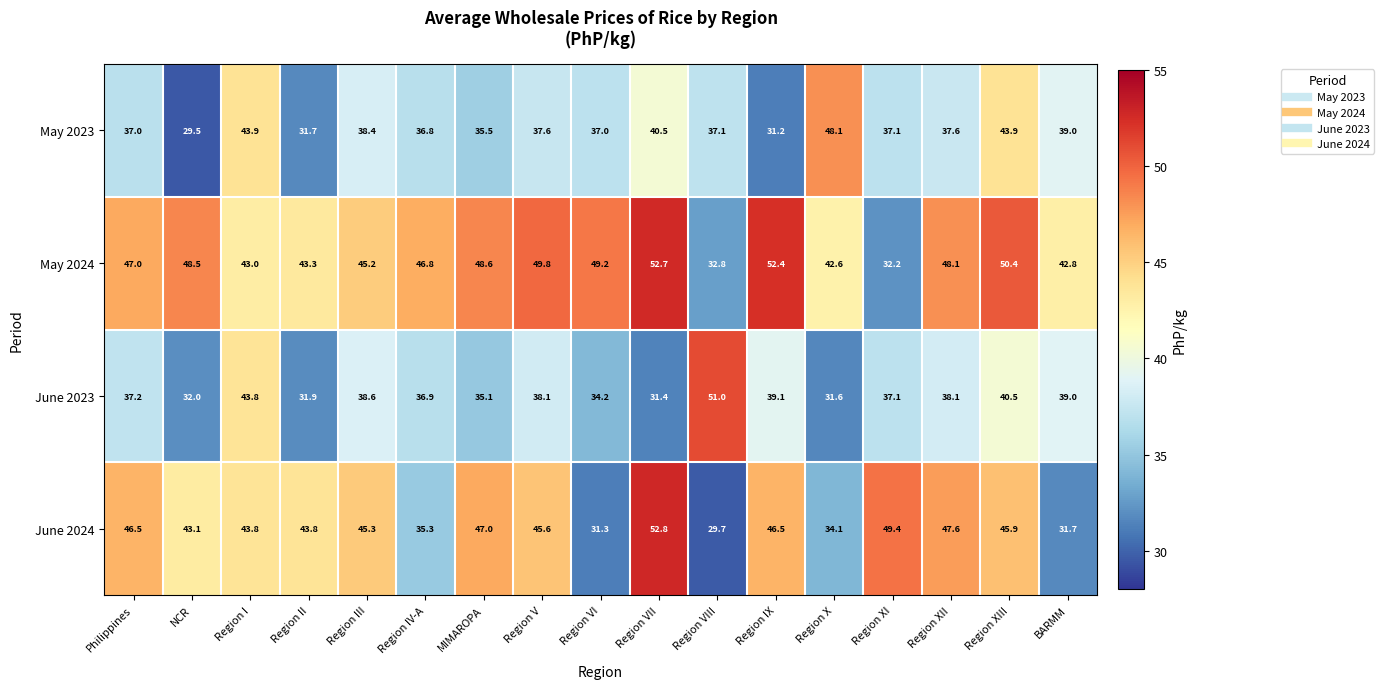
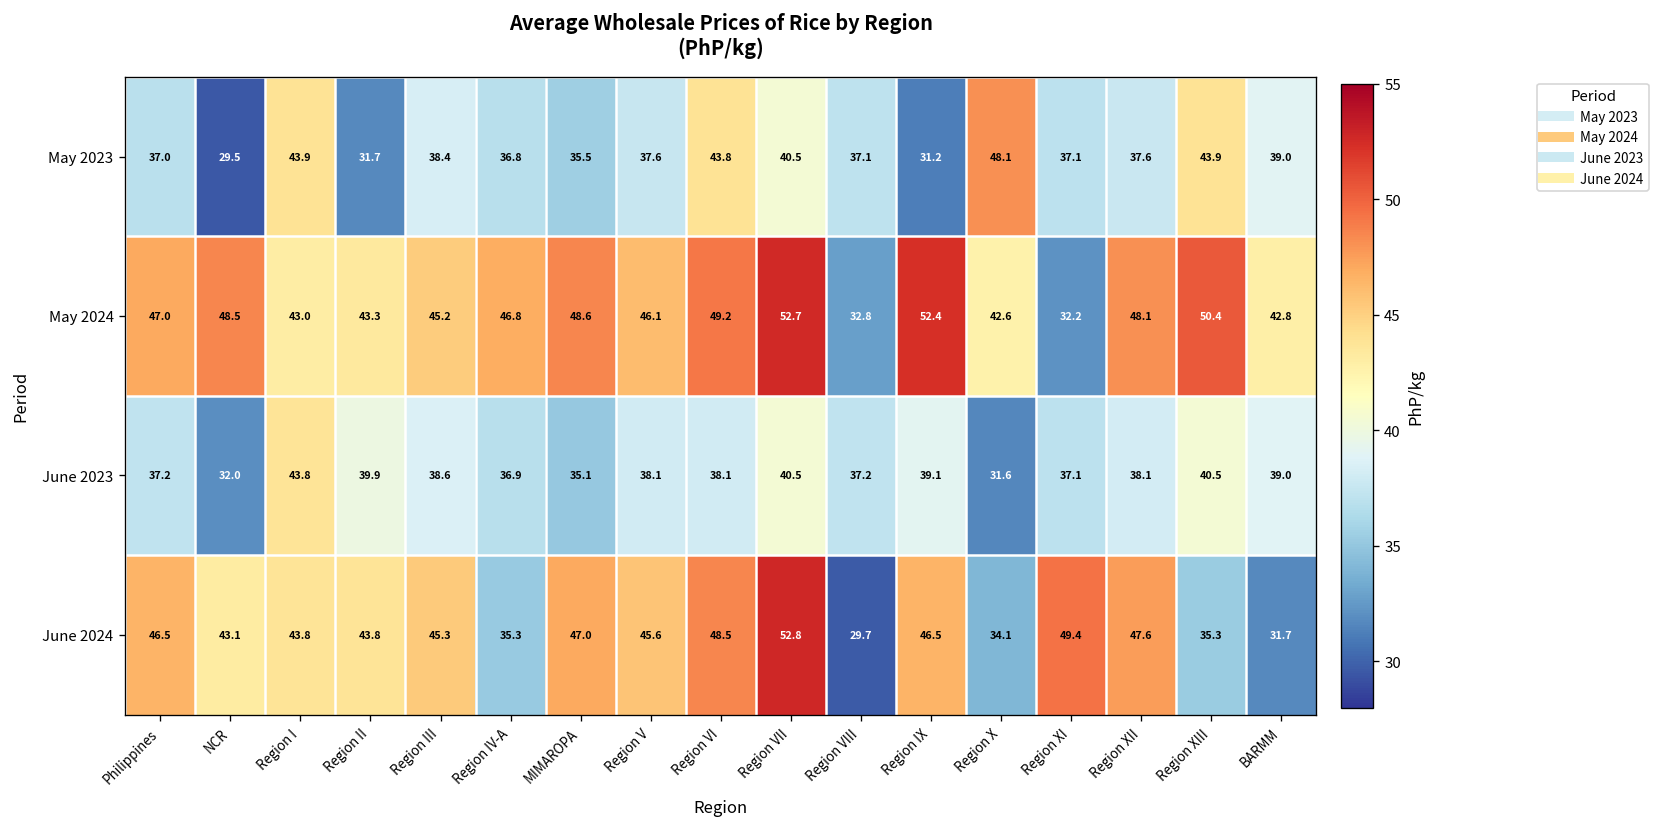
  {
    "May 2023": {
      "Philippines": 37.0,
      "NCR": 29.5,
      "Region I": 43.9,
      "Region II": 31.7,
      "Region III": 38.4,
      "Region IV-A": 36.8,
      "MIMAROPA": 35.5,
      "Region V": 37.6,
-     "Region VI": 37.0,
+     "Region VI": 43.8,
      "Region VII": 40.5,
      "Region VIII": 37.1,
      "Region IX": 31.2,
      "Region X": 48.1,
      "Region XI": 37.1,
      "Region XII": 37.6,
      "Region XIII": 43.9,
      "BARMM": 39.0
    },
    "May 2024": {
      "Philippines": 47.0,
      "NCR": 48.5,
      "Region I": 43.0,
      "Region II": 43.3,
      "Region III": 45.2,
      "Region IV-A": 46.8,
      "MIMAROPA": 48.6,
-     "Region V": 49.8,
+     "Region V": 46.1,
      "Region VI": 49.2,
      "Region VII": 52.7,
      "Region VIII": 32.8,
      "Region IX": 52.4,
      "Region X": 42.6,
      "Region XI": 32.2,
      "Region XII": 48.1,
      "Region XIII": 50.4,
      "BARMM": 42.8
    },
    "June 2023": {
      "Philippines": 37.2,
      "NCR": 32.0,
      "Region I": 43.8,
-     "Region II": 31.9,
+     "Region II": 39.9,
      "Region III": 38.6,
      "Region IV-A": 36.9,
      "MIMAROPA": 35.1,
      "Region V": 38.1,
-     "Region VI": 34.2,
-     "Region VII": 31.4,
-     "Region VIII": 51.0,
+     "Region VI": 38.1,
+     "Region VII": 40.5,
+     "Region VIII": 37.2,
      "Region IX": 39.1,
      "Region X": 31.6,
      "Region XI": 37.1,
      "Region XII": 38.1,
      "Region XIII": 40.5,
      "BARMM": 39.0
    },
    "June 2024": {
      "Philippines": 46.5,
      "NCR": 43.1,
      "Region I": 43.8,
      "Region II": 43.8,
      "Region III": 45.3,
      "Region IV-A": 35.3,
      "MIMAROPA": 47.0,
      "Region V": 45.6,
-     "Region VI": 31.3,
+     "Region VI": 48.5,
      "Region VII": 52.8,
      "Region VIII": 29.7,
      "Region IX": 46.5,
      "Region X": 34.1,
      "Region XI": 49.4,
      "Region XII": 47.6,
-     "Region XIII": 45.9,
+     "Region XIII": 35.3,
      "BARMM": 31.7
    }
  }
